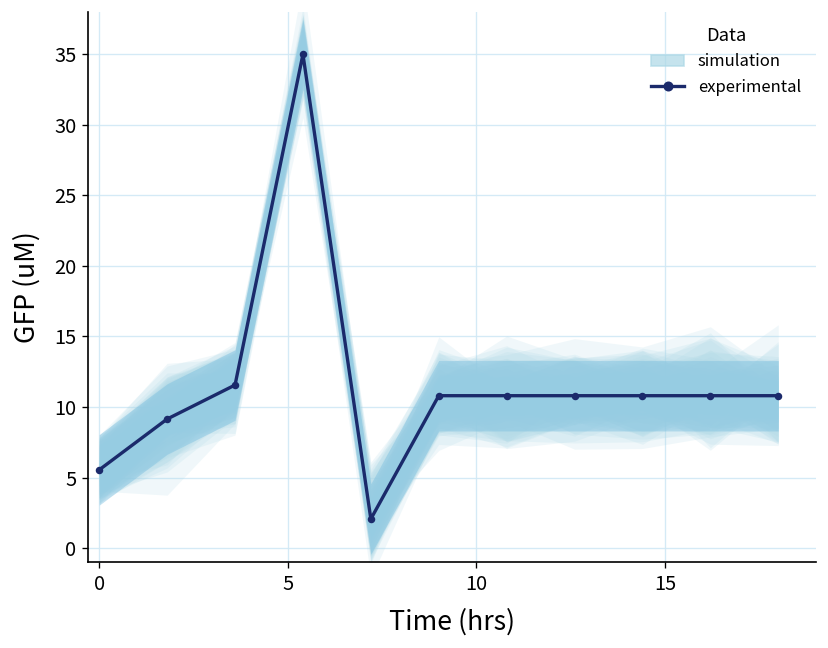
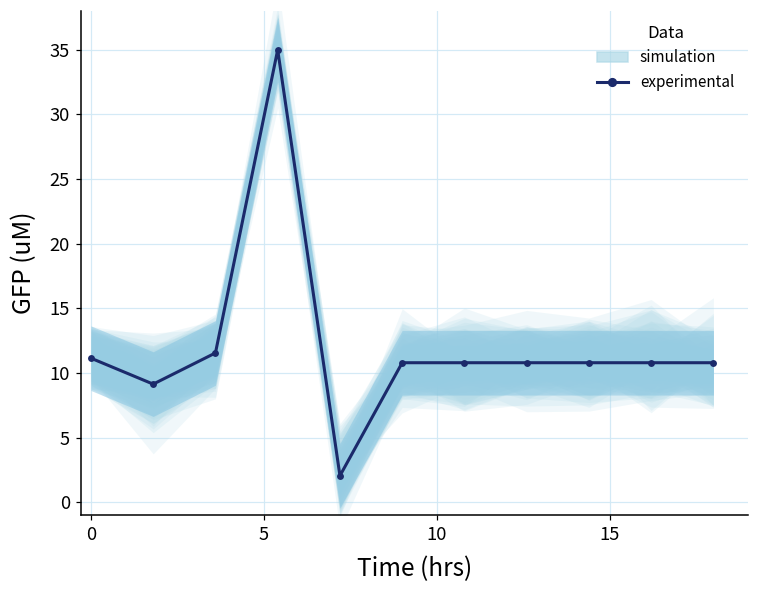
  {
    "experimental": {
-     "0": 5.5
+     "0": 11.2
    }
  }
